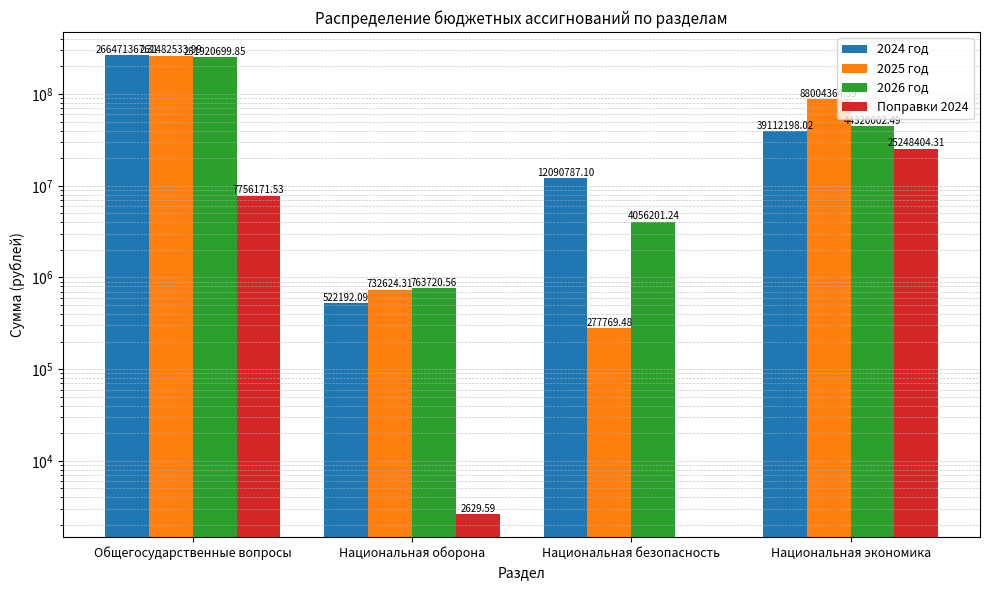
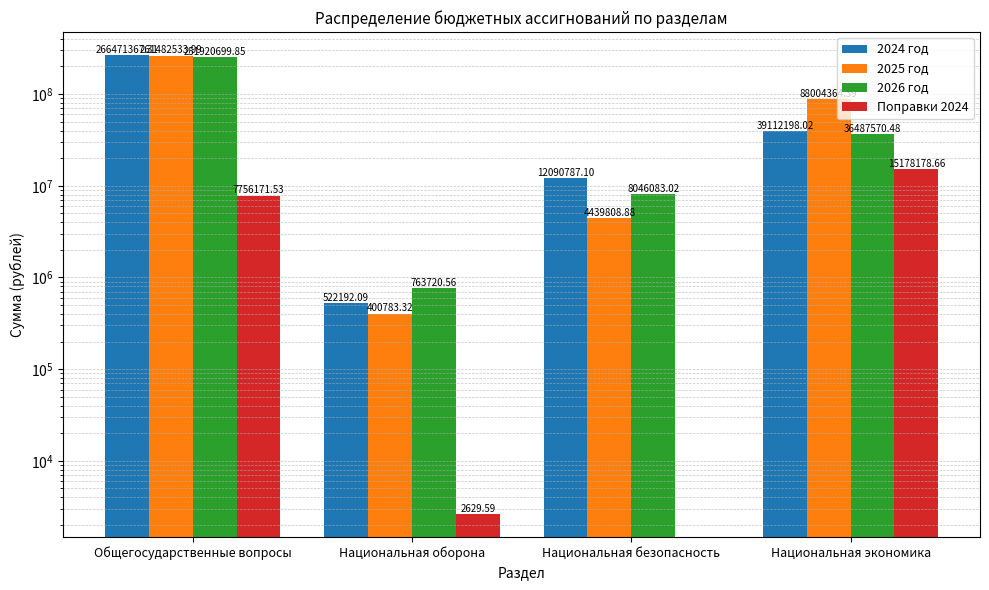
  {
    "2024 год": {
      "Национальная оборона": 522192.09,
      "Национальная безопасность": 12090787.10,
      "Национальная экономика": 39112198.02
    },
    "2025 год": {
-     "Национальная оборона": 732624.31,
-     "Национальная безопасность": 277769.48
+     "Национальная оборона": 400783.32,
+     "Национальная безопасность": 4439808.88
    },
    "2026 год": {
      "Национальная оборона": 763720.56,
-     "Национальная безопасность": 4056201.24,
-     "Национальная экономика": 40000000
+     "Национальная безопасность": 8046083.02,
+     "Национальная экономика": 36000000
    },
    "Поправки 2024": {
      "Общегосударственные вопросы": 7756171.53,
      "Национальная оборона": 2629.59,
-     "Национальная экономика": 25248404.31
+     "Национальная экономика": 15178178.66
    }
  }
